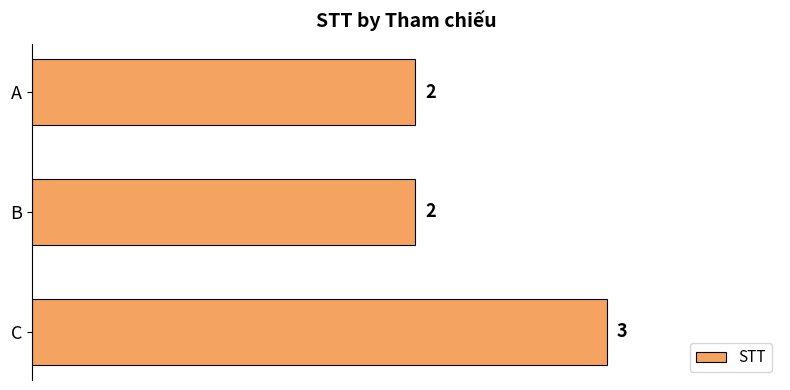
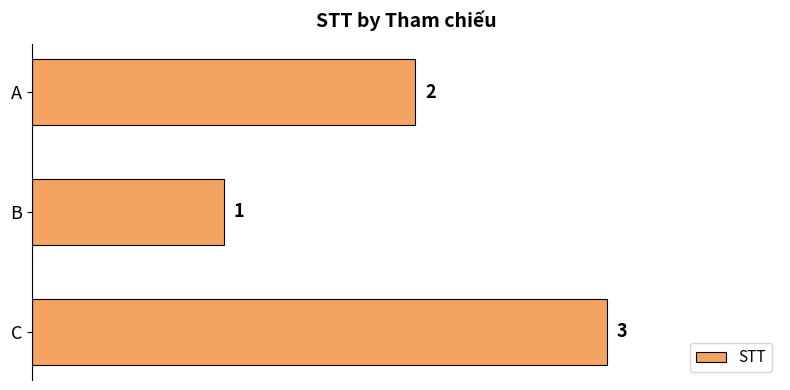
  {
    "A": 2,
-   "B": 2,
+   "B": 1,
    "C": 3
  }
